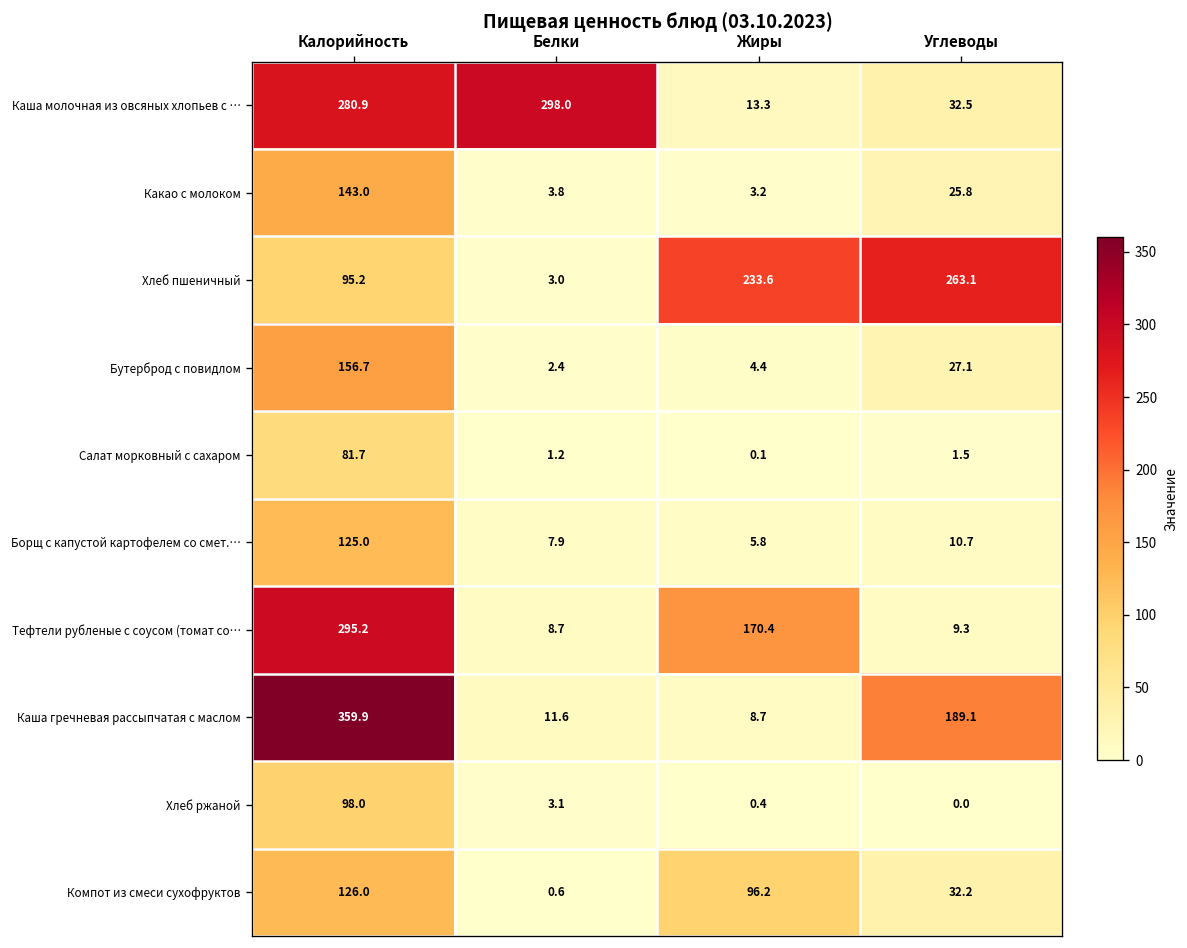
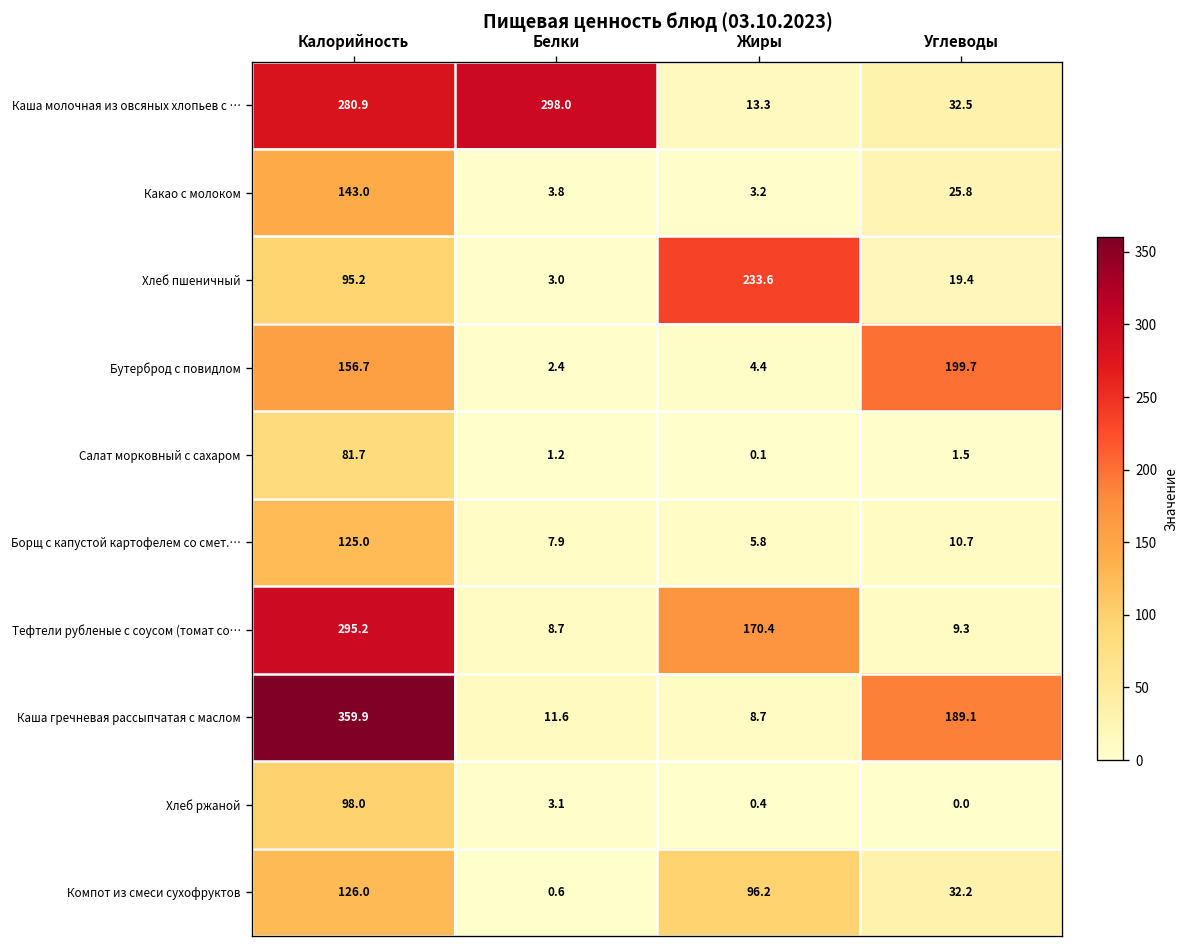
  {
    "Каша молочная из овсяных хлопьев с …": {
      "Калорийность": 280.9,
      "Белки": 298.0,
      "Жиры": 13.3,
      "Углеводы": 32.5
    },
    "Какао с молоком": {
      "Калорийность": 143.0,
      "Белки": 3.8,
      "Жиры": 3.2,
      "Углеводы": 25.8
    },
    "Хлеб пшеничный": {
      "Калорийность": 95.2,
      "Белки": 3.0,
      "Жиры": 233.6,
-     "Углеводы": 263.1
+     "Углеводы": 19.4
    },
    "Бутерброд с повидлом": {
      "Калорийность": 156.7,
      "Белки": 2.4,
      "Жиры": 4.4,
-     "Углеводы": 27.1
+     "Углеводы": 199.7
    },
    "Салат морковный с сахаром": {
      "Калорийность": 81.7,
      "Белки": 1.2,
      "Жиры": 0.1,
      "Углеводы": 1.5
    },
    "Борщ с капустой картофелем со смет.…": {
      "Калорийность": 125.0,
      "Белки": 7.9,
      "Жиры": 5.8,
      "Углеводы": 10.7
    },
    "Тефтели рубленые с соусом (томат со…": {
      "Калорийность": 295.2,
      "Белки": 8.7,
      "Жиры": 170.4,
      "Углеводы": 9.3
    },
    "Каша гречневая рассыпчатая с маслом": {
      "Калорийность": 359.9,
      "Белки": 11.6,
      "Жиры": 8.7,
      "Углеводы": 189.1
    },
    "Хлеб ржаной": {
      "Калорийность": 98.0,
      "Белки": 3.1,
      "Жиры": 0.4,
      "Углеводы": 0.0
    },
    "Компот из смеси сухофруктов": {
      "Калорийность": 126.0,
      "Белки": 0.6,
      "Жиры": 96.2,
      "Углеводы": 32.2
    }
  }
